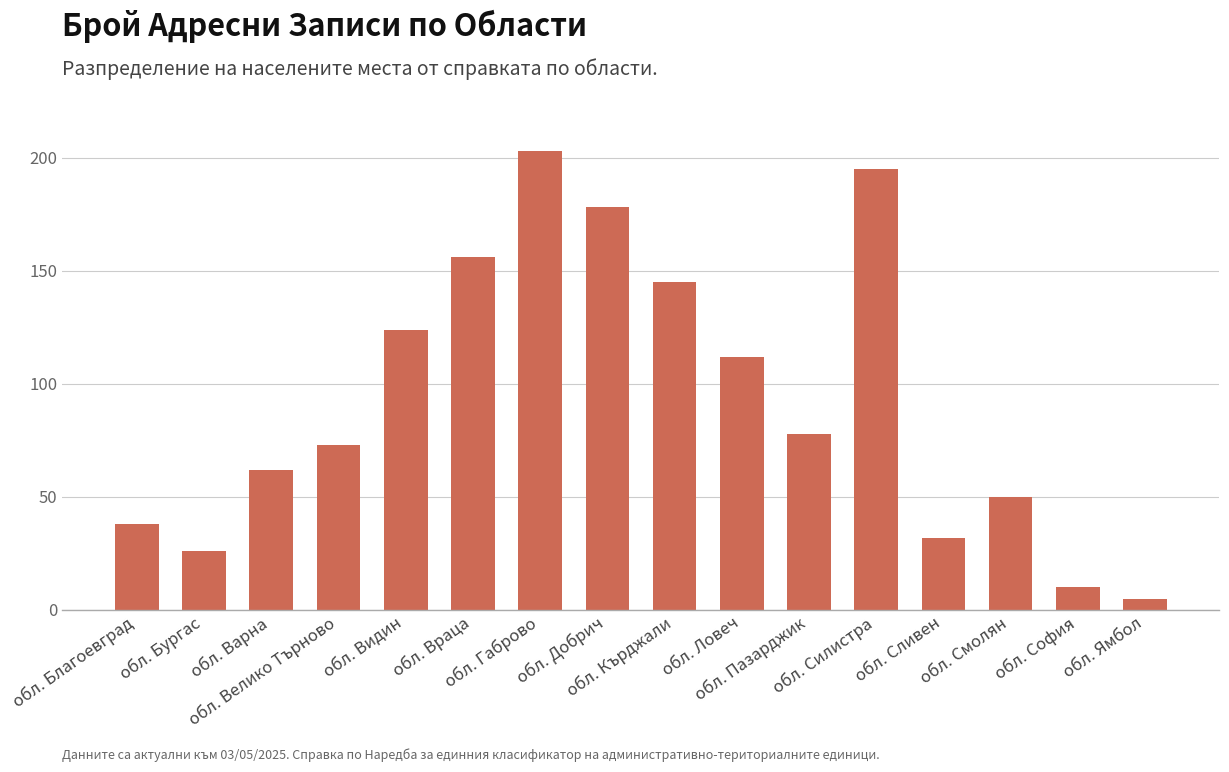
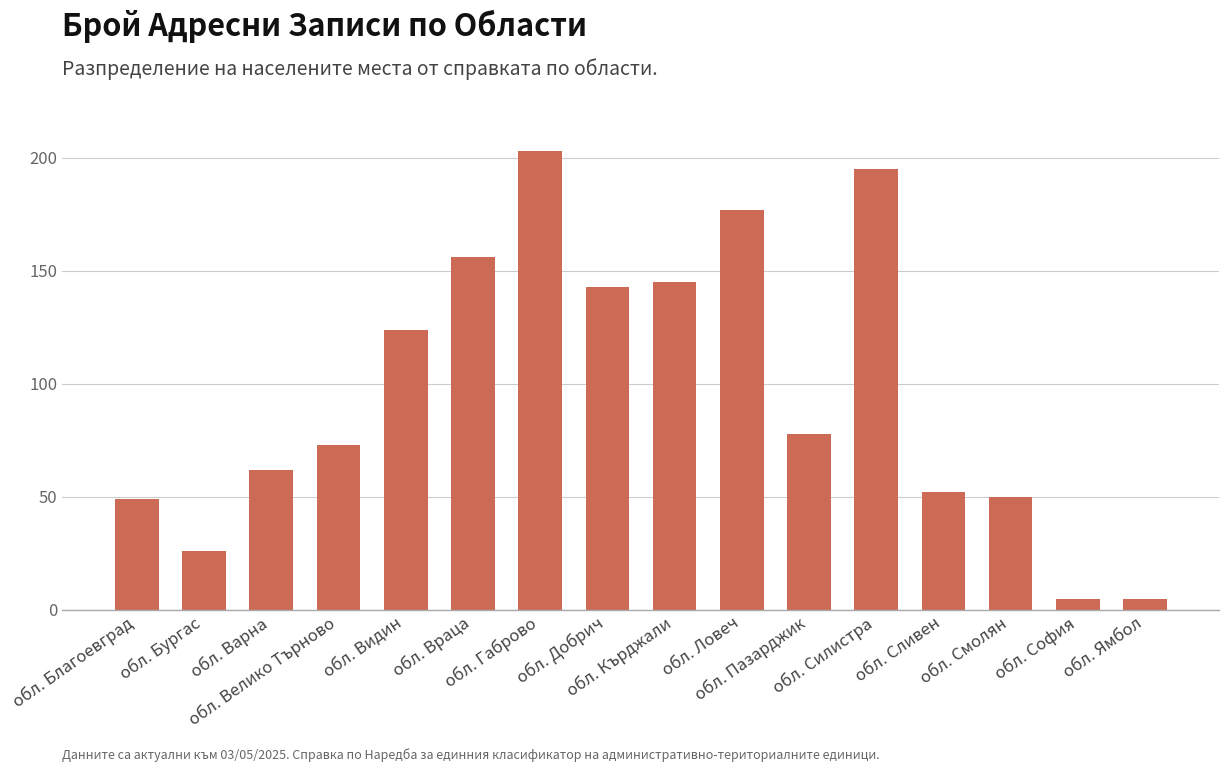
  {
-   "обл. Благоевград": 38,
+   "обл. Благоевград": 49,
    "обл. Бургас": 26,
    "обл. Варна": 62,
    "обл. Велико Търново": 73,
    "обл. Видин": 124,
    "обл. Враца": 156,
    "обл. Габрово": 203,
-   "обл. Добрич": 178,
+   "обл. Добрич": 143,
    "обл. Кърджали": 145,
-   "обл. Ловеч": 112,
+   "обл. Ловеч": 177,
    "обл. Пазарджик": 78,
    "обл. Силистра": 195,
-   "обл. Сливен": 32,
+   "обл. Сливен": 52,
    "обл. Смолян": 50,
-   "обл. София": 10,
+   "обл. София": 5,
    "обл. Ямбол": 5
  }
